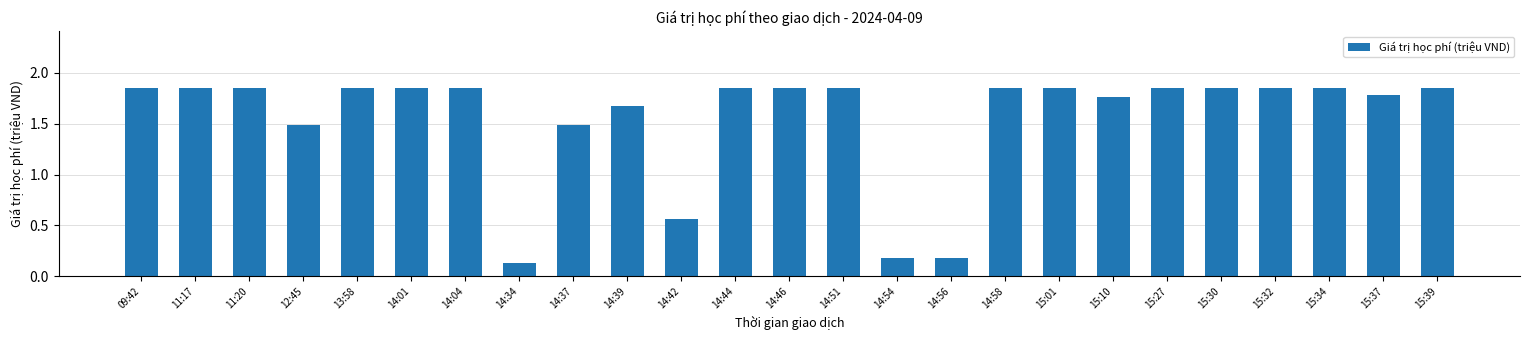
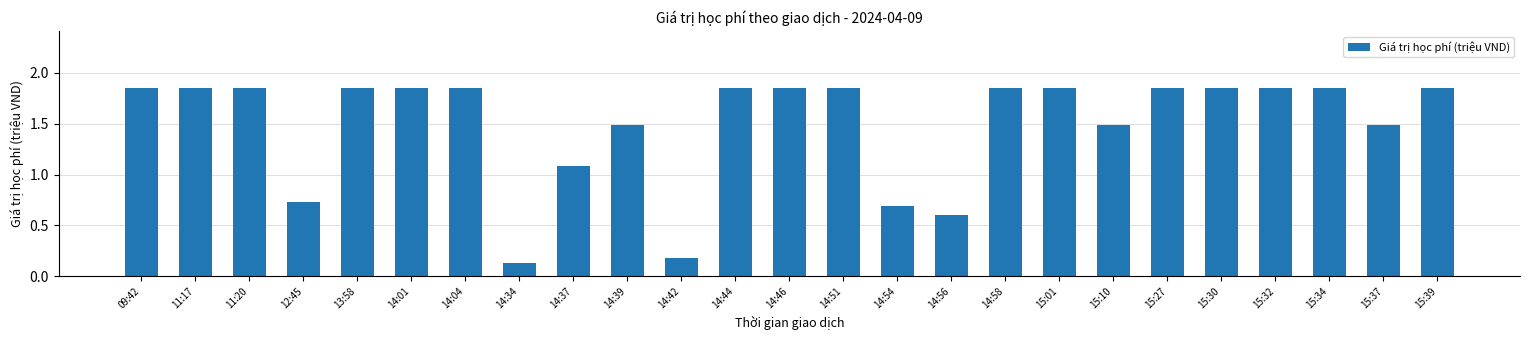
  {
    "09:42": 1.86,
    "11:17": 1.86,
    "11:20": 1.86,
-   "12:45": 1.49,
+   "12:45": 0.73,
    "13:58": 1.86,
    "14:01": 1.86,
    "14:04": 1.86,
    "14:34": 0.13,
-   "14:37": 1.49,
-   "14:39": 1.67,
-   "14:42": 0.57,
+   "14:37": 1.09,
+   "14:39": 1.49,
+   "14:42": 0.18,
    "14:44": 1.86,
    "14:46": 1.86,
    "14:51": 1.86,
-   "14:54": 0.18,
-   "14:56": 0.18,
+   "14:54": 0.69,
+   "14:56": 0.60,
    "14:58": 1.86,
    "15:01": 1.86,
-   "15:10": 1.76,
+   "15:10": 1.49,
    "15:27": 1.86,
    "15:30": 1.86,
    "15:32": 1.86,
    "15:34": 1.86,
-   "15:37": 1.78,
+   "15:37": 1.49,
    "15:39": 1.86
  }
